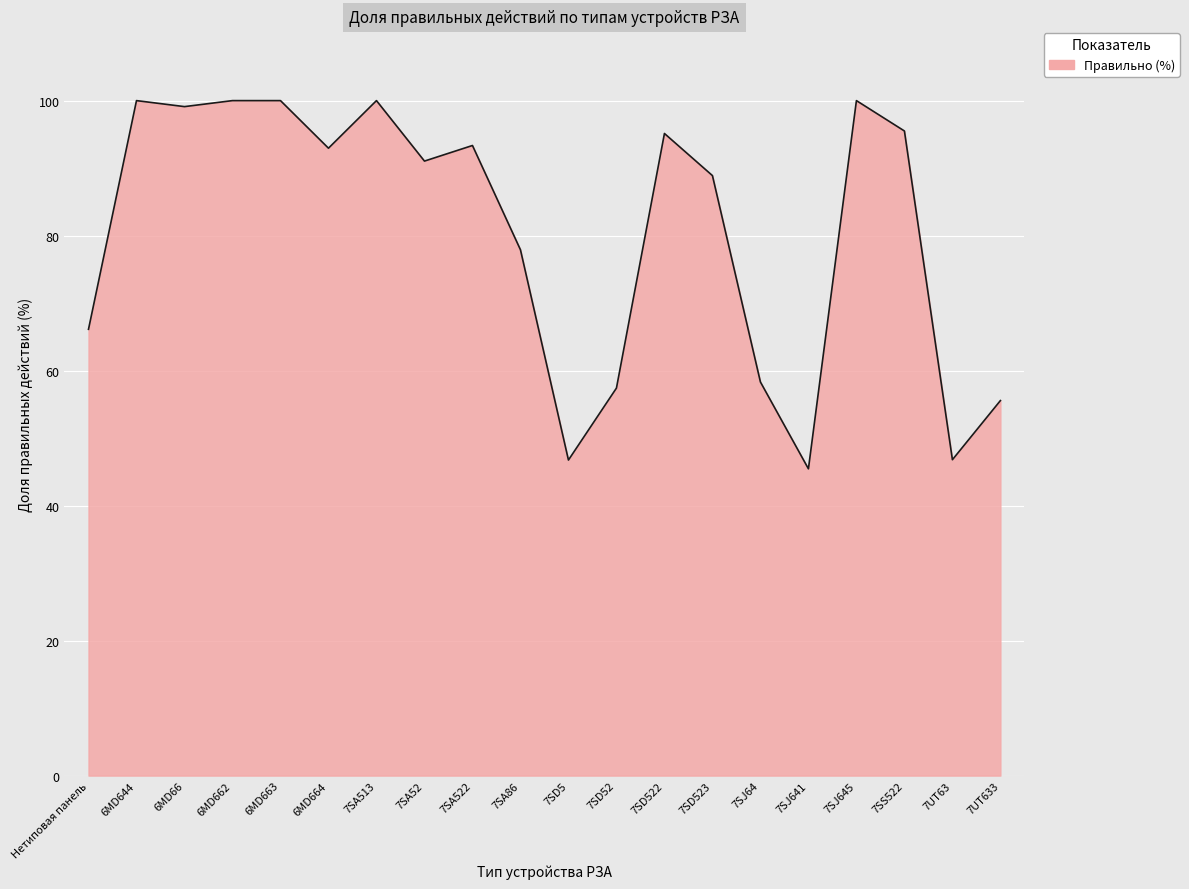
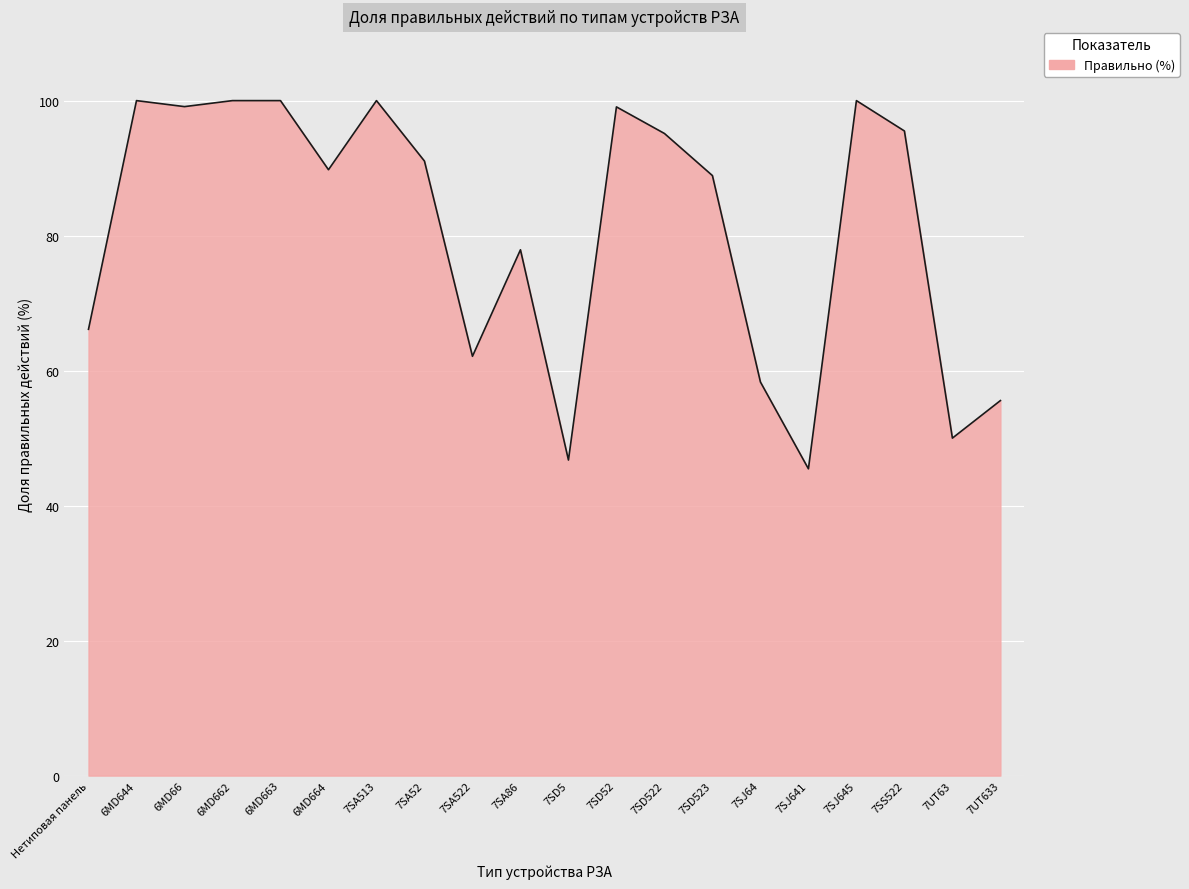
  {
    "Нетиповая панель": 66,
    "6MD644": 100,
    "6MD66": 99,
    "6MD662": 100,
    "6MD663": 100,
-   "6MD664": 93,
+   "6MD664": 90,
    "7SA513": 100,
    "7SA52": 91,
-   "7SA522": 93,
+   "7SA522": 62,
    "7SA86": 78,
    "7SD5": 47,
-   "7SD52": 57,
+   "7SD52": 99,
    "7SD522": 95,
    "7SD523": 89,
    "7SJ64": 58,
    "7SJ641": 45,
    "7SJ645": 100,
    "7SS522": 96,
-   "7UT63": 47,
+   "7UT63": 50,
    "7UT633": 56
  }
